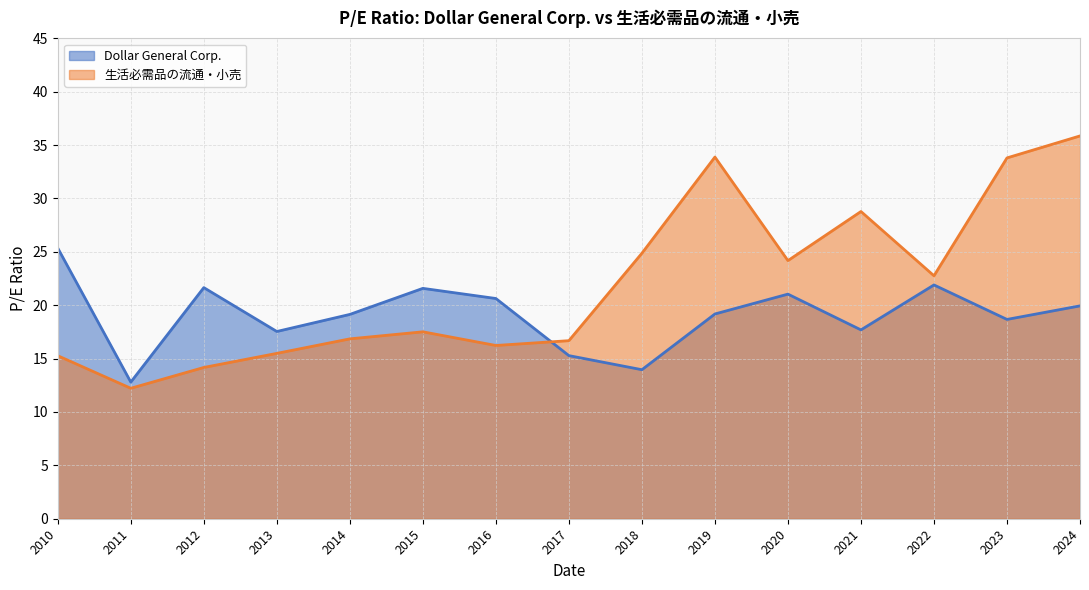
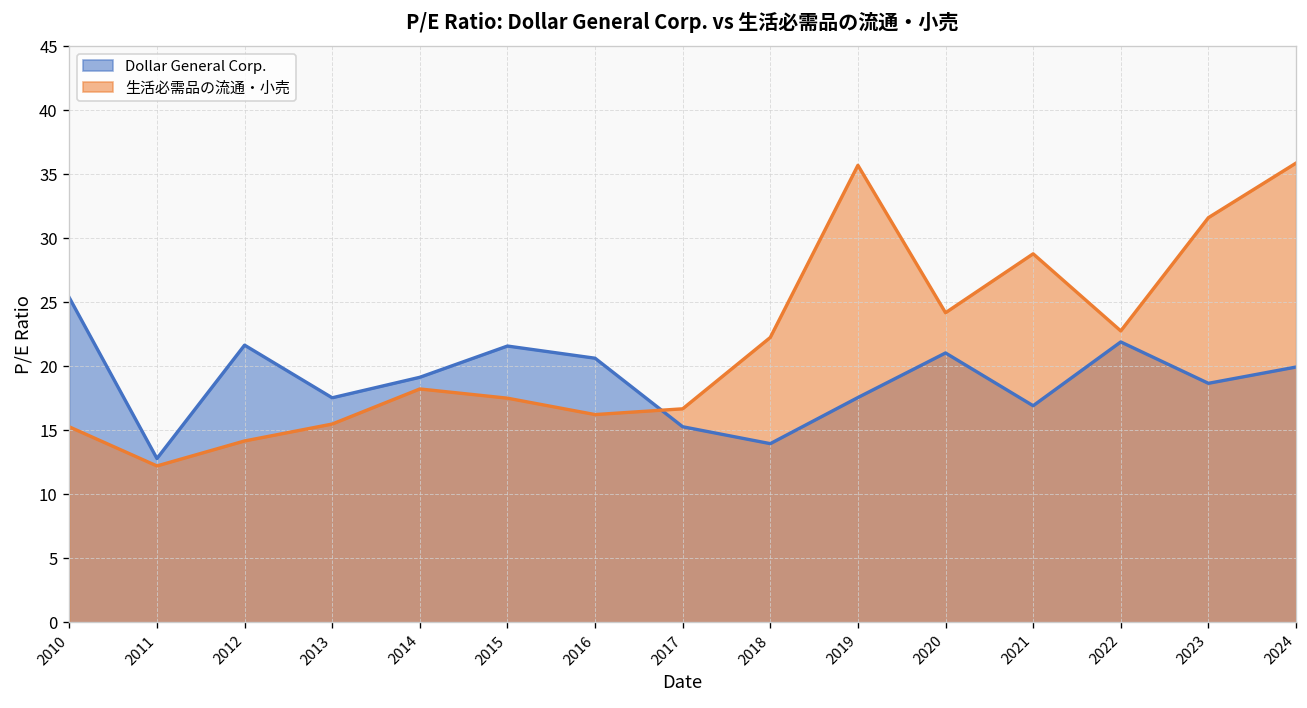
  {
    "Dollar General Corp.": {
      "2010": 25.4,
      "2011": 12.8,
      "2012": 21.7,
      "2013": 17.5,
      "2014": 19.1,
      "2015": 21.6,
      "2016": 20.6,
      "2017": 15.3,
      "2018": 14.0,
-     "2019": 19.2,
+     "2019": 17.6,
      "2020": 21.0,
-     "2021": 17.7,
+     "2021": 16.9,
      "2022": 21.9,
      "2023": 18.7,
      "2024": 19.9
    },
    "生活必需品の流通・小売": {
      "2010": 15.3,
      "2011": 12.2,
      "2012": 14.2,
      "2013": 15.5,
-     "2014": 16.9,
+     "2014": 18.2,
      "2015": 17.5,
      "2016": 16.2,
      "2017": 16.7,
-     "2018": 24.9,
-     "2019": 33.9,
+     "2018": 22.3,
+     "2019": 35.7,
      "2020": 24.2,
      "2021": 28.8,
      "2022": 22.8,
-     "2023": 33.8,
+     "2023": 31.6,
      "2024": 35.9
    }
  }
